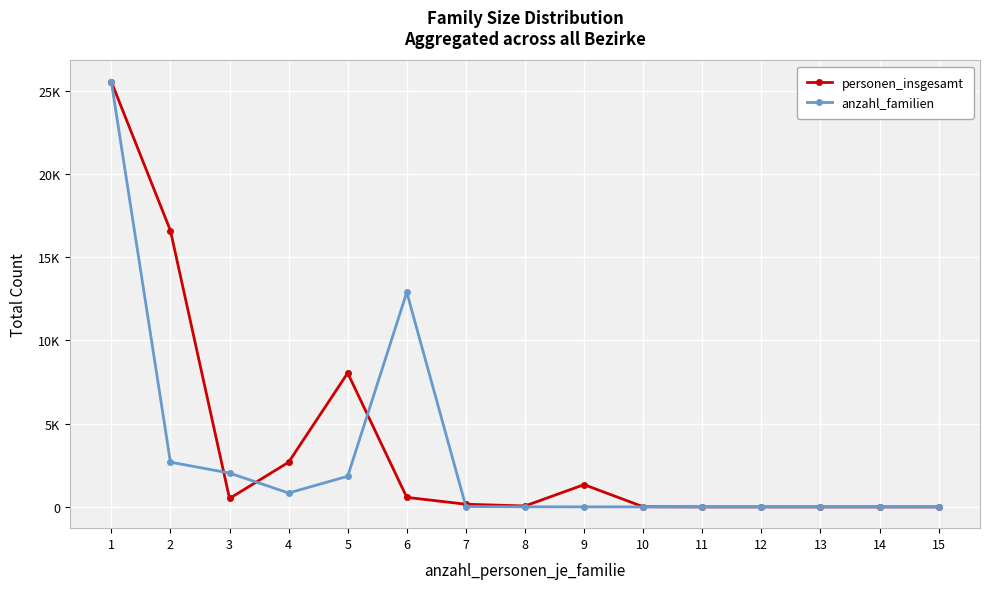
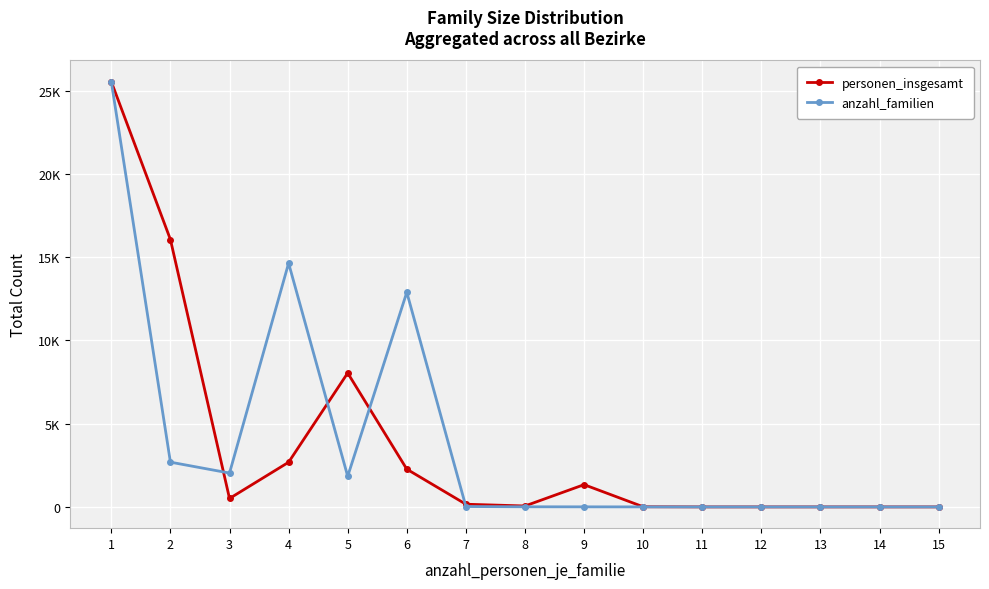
  {
    "personen_insgesamt": {
-     "2": 16600,
+     "2": 16100,
      "3": 500,
      "4": 2700,
      "5": 8000,
-     "6": 600,
+     "6": 2300,
      "9": 1300
    },
    "anzahl_familien": {
      "2": 2700,
      "3": 2000,
-     "4": 800,
+     "4": 14600,
      "5": 1800,
      "6": 12900,
      "9": 0
    }
  }
